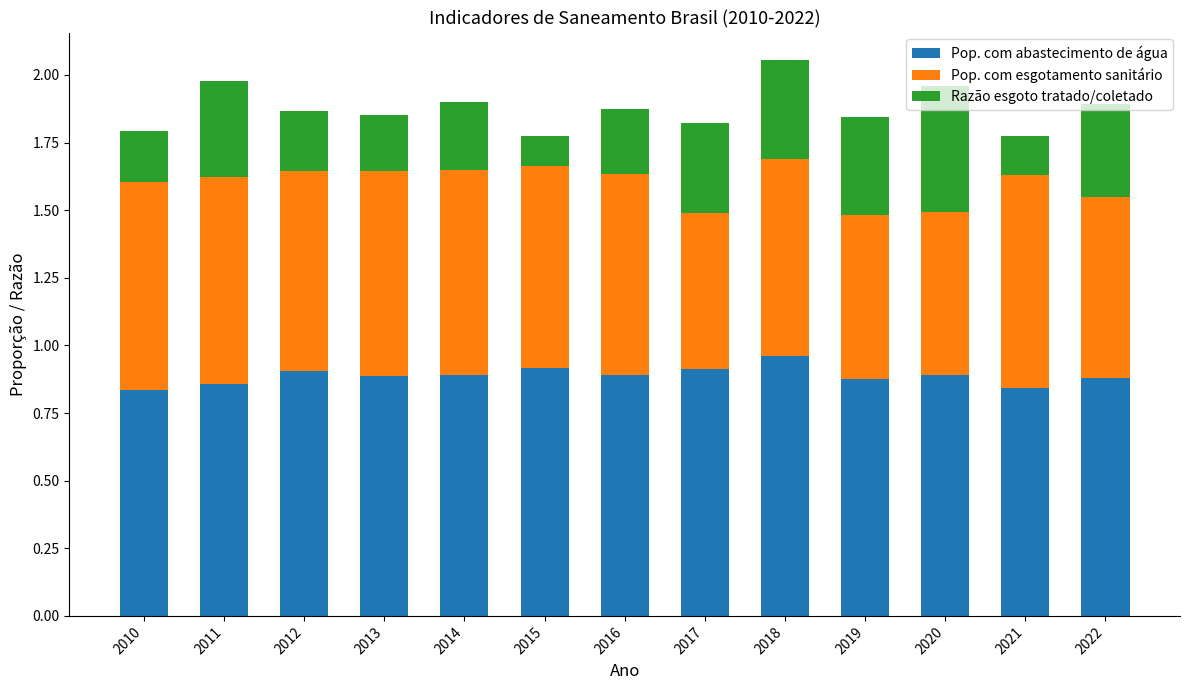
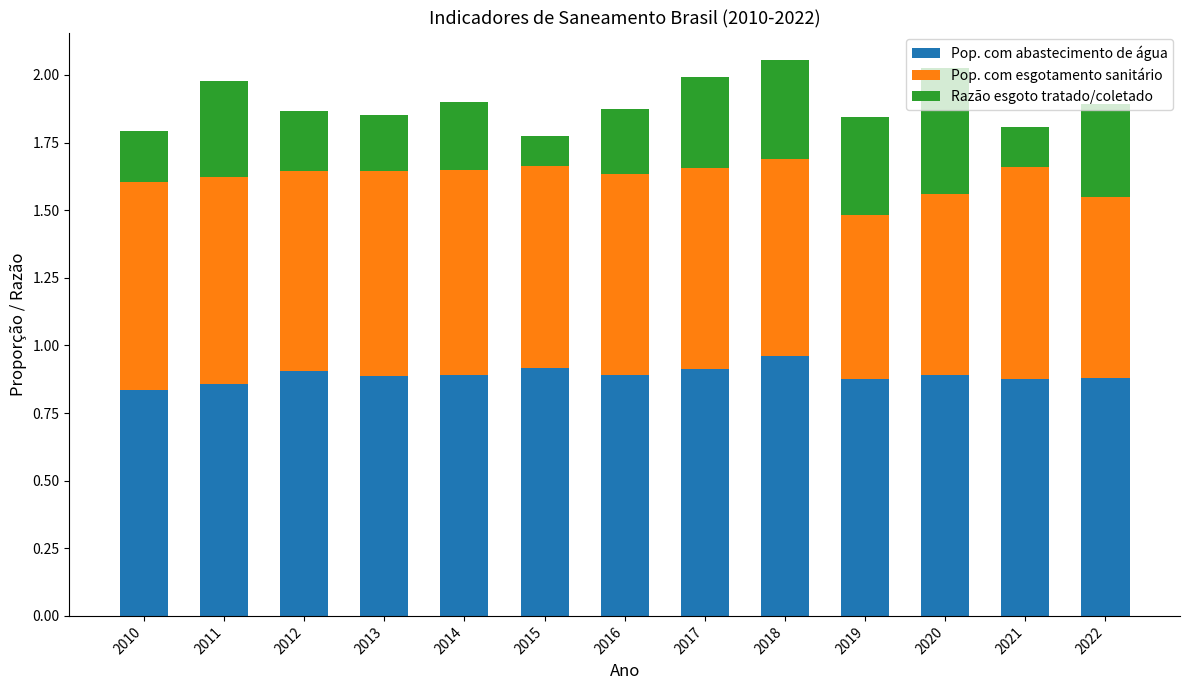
  {
    "Pop. com abastecimento de água": {
      "2010": 0.84,
      "2011": 0.86,
      "2012": 0.91,
      "2013": 0.89,
      "2014": 0.89,
      "2015": 0.92,
      "2016": 0.89,
      "2017": 0.91,
      "2018": 0.96,
      "2019": 0.88,
      "2020": 0.89,
-     "2021": 0.84,
+     "2021": 0.87,
      "2022": 0.88
    },
    "Pop. com esgotamento sanitário": {
      "2010": 0.77,
      "2011": 0.77,
      "2012": 0.74,
      "2013": 0.76,
      "2014": 0.76,
      "2015": 0.75,
      "2016": 0.74,
-     "2017": 0.58,
+     "2017": 0.74,
      "2018": 0.73,
      "2019": 0.61,
-     "2020": 0.60,
+     "2020": 0.67,
      "2021": 0.79,
      "2022": 0.67
    },
    "Razão esgoto tratado/coletado": {
      "2010": 0.19,
      "2011": 0.35,
      "2012": 0.22,
      "2013": 0.21,
      "2014": 0.25,
      "2015": 0.11,
      "2016": 0.24,
      "2017": 0.33,
      "2018": 0.37,
      "2019": 0.36,
      "2021": 0.15
    }
  }
